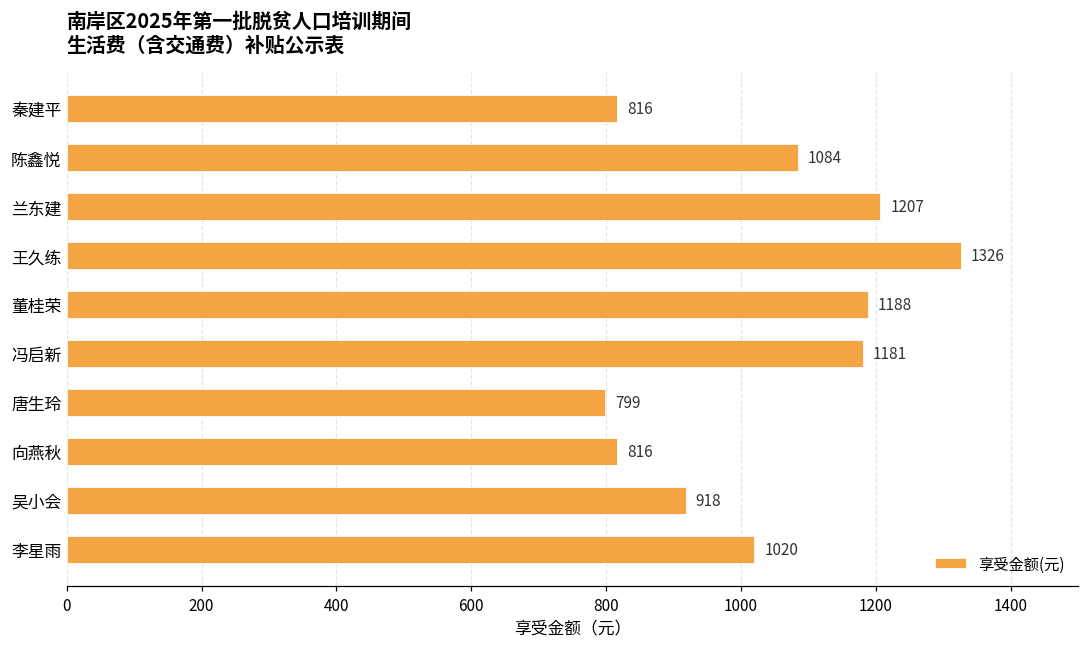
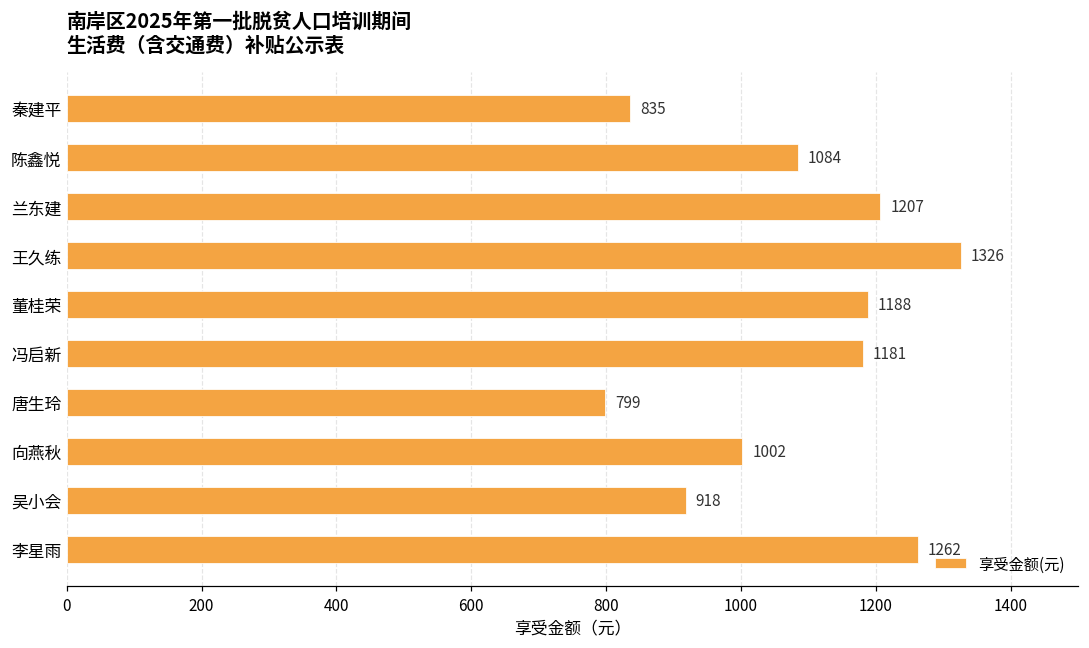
  {
-   "秦建平": 816,
+   "秦建平": 835,
    "陈鑫悦": 1084,
    "兰东建": 1207,
    "王久练": 1326,
    "董桂荣": 1188,
    "冯启新": 1181,
    "唐生玲": 799,
-   "向燕秋": 816,
+   "向燕秋": 1002,
    "吴小会": 918,
-   "李星雨": 1020
+   "李星雨": 1262
  }
